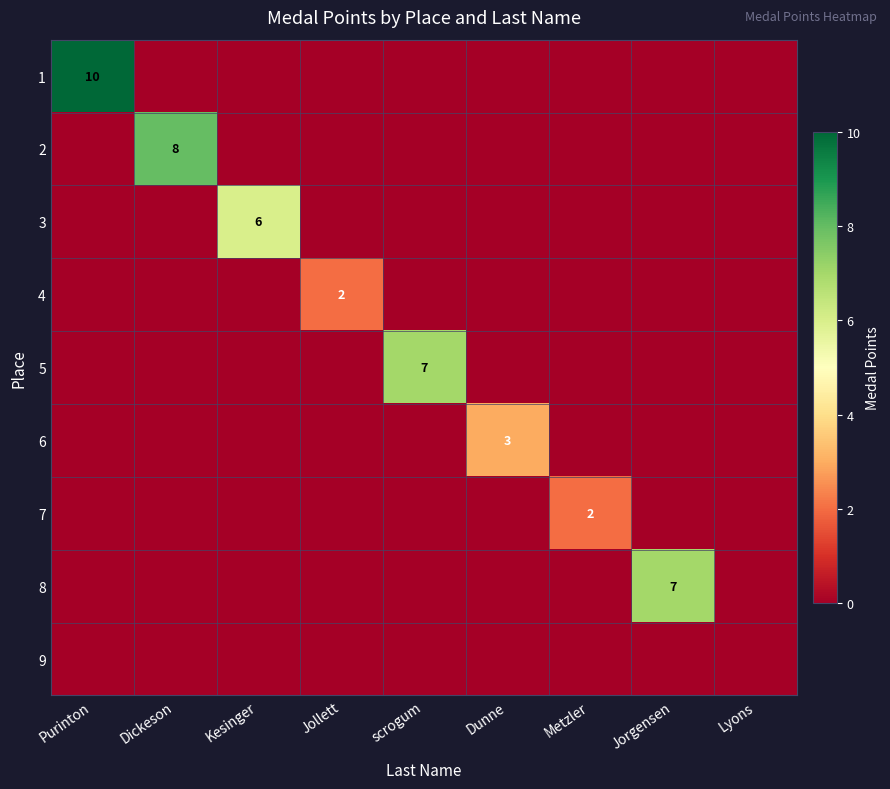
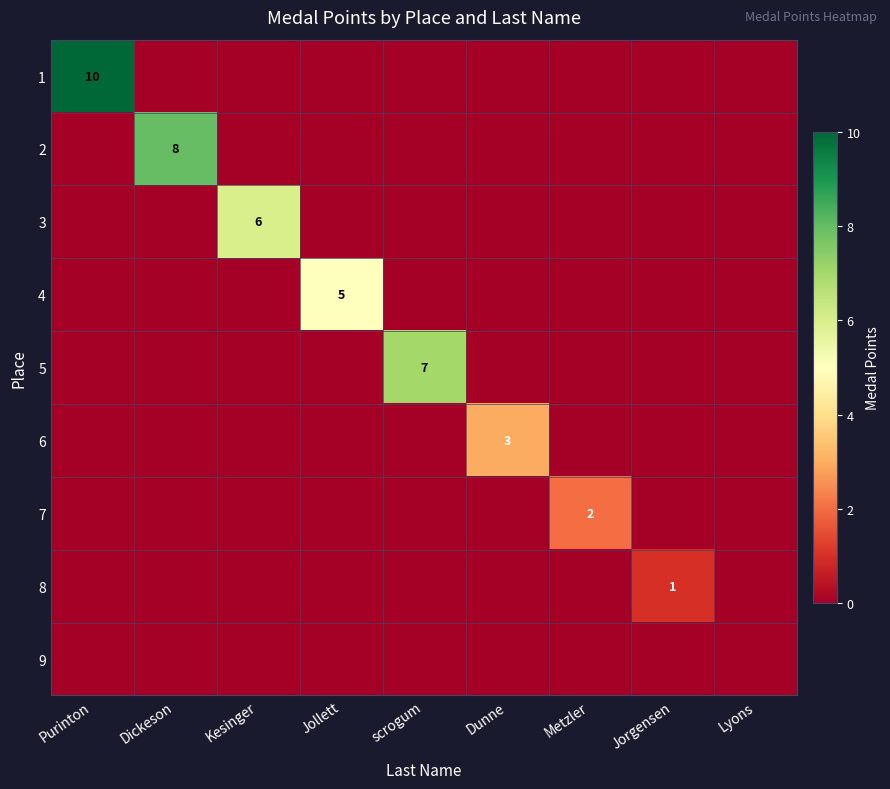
  {
    "1": {
      "Purinton": 10
    },
    "2": {
      "Dickeson": 8
    },
    "3": {
      "Kesinger": 6
    },
    "4": {
-     "Jollett": 2
+     "Jollett": 5
    },
    "5": {
      "scrogum": 7
    },
    "6": {
      "Dunne": 3
    },
    "7": {
      "Metzler": 2
    },
    "8": {
-     "Jorgensen": 7
+     "Jorgensen": 1
    }
  }
